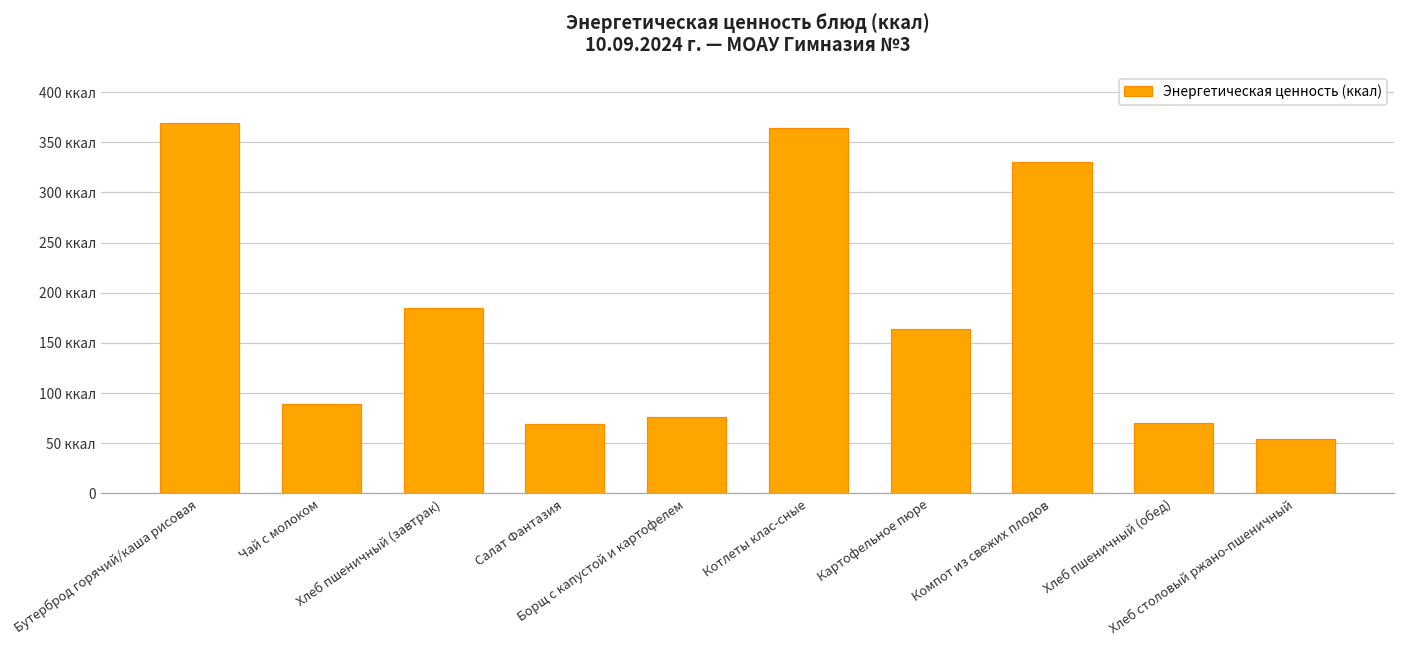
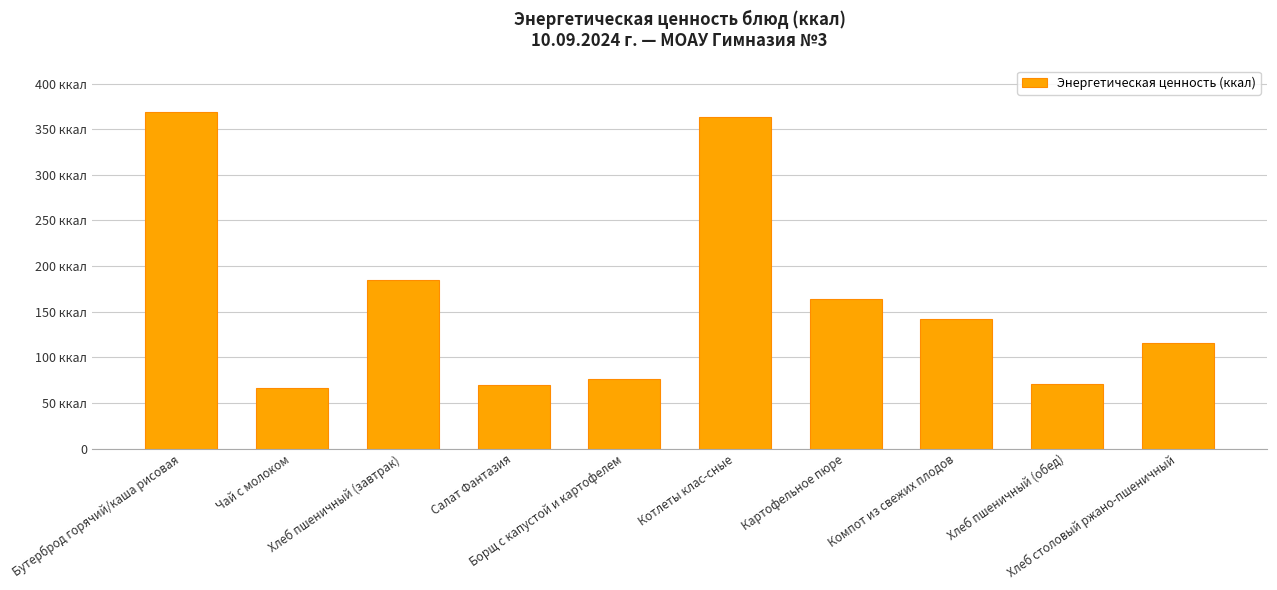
  {
    "Бутерброд горячий/каша рисовая": "370 ккал",
-   "Чай с молоком": "90 ккал",
+   "Чай с молоком": "70 ккал",
    "Хлеб пшеничный (завтрак)": "190 ккал",
    "Салат Фантазия": "70 ккал",
    "Борщ с капустой и картофелем": "80 ккал",
    "Котлеты клас-сные": "360 ккал",
    "Картофельное пюре": "160 ккал",
-   "Компот из свежих плодов": "330 ккал",
+   "Компот из свежих плодов": "140 ккал",
    "Хлеб пшеничный (обед)": "70 ккал",
-   "Хлеб столовый ржано-пшеничный": "50 ккал"
+   "Хлеб столовый ржано-пшеничный": "120 ккал"
  }
